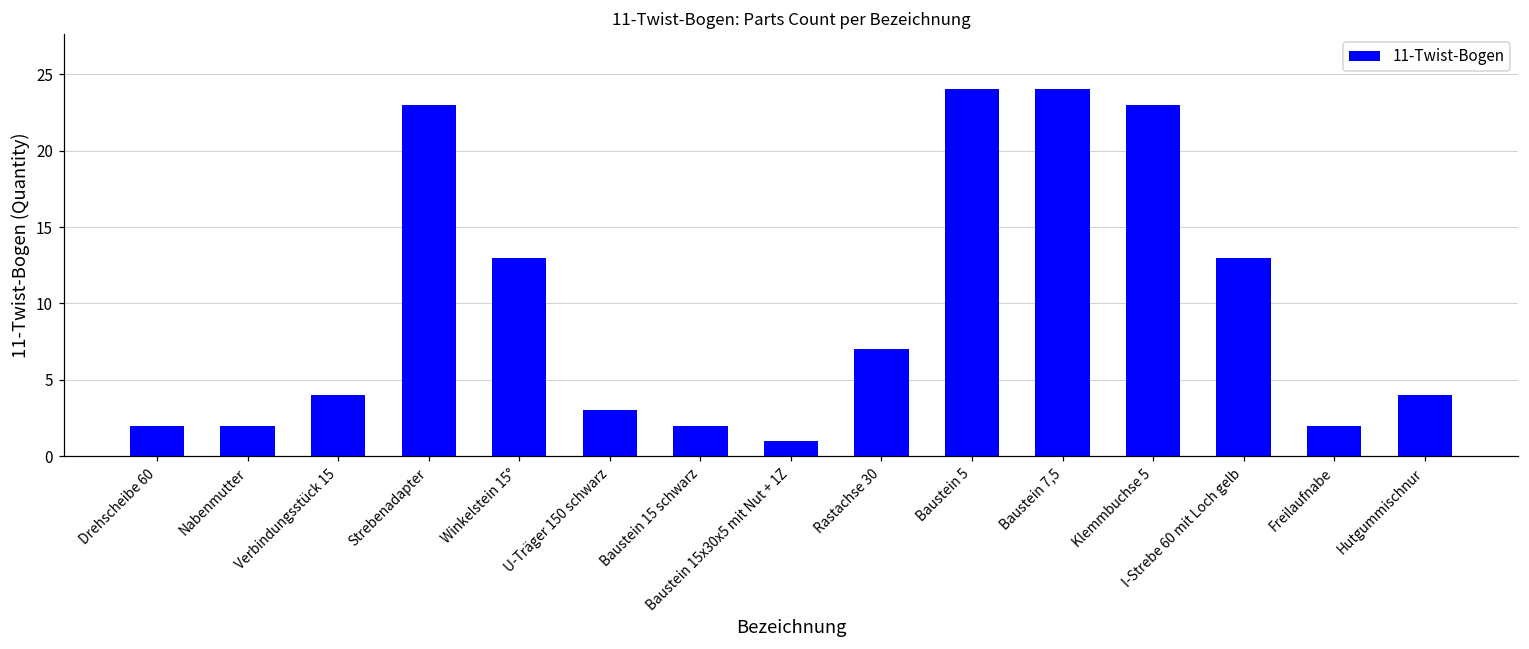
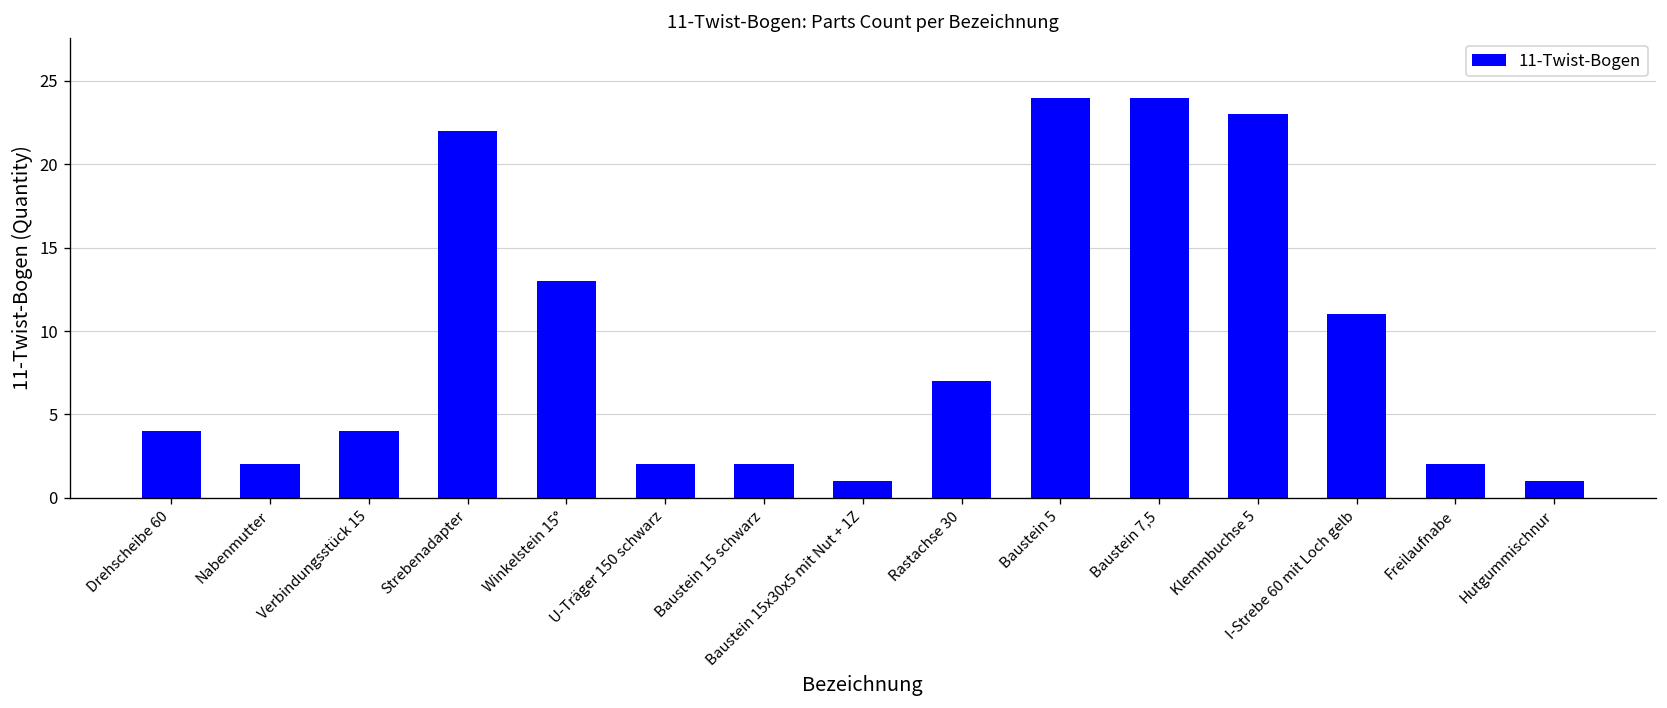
  {
-   "Drehscheibe 60": 2,
+   "Drehscheibe 60": 4,
    "Nabenmutter": 2,
    "Verbindungsstück 15": 4,
-   "Strebenadapter": 23,
+   "Strebenadapter": 22,
    "Winkelstein 15°": 13,
-   "U-Träger 150 schwarz": 3,
+   "U-Träger 150 schwarz": 2,
    "Baustein 15 schwarz": 2,
    "Baustein 15x30x5 mit Nut + 1Z": 1,
    "Rastachse 30": 7,
    "Baustein 5": 24,
    "Baustein 7,5": 24,
    "Klemmbuchse 5": 23,
-   "I-Strebe 60 mit Loch gelb": 13,
+   "I-Strebe 60 mit Loch gelb": 11,
    "Freilaufnabe": 2,
-   "Hutgummischnur": 4
+   "Hutgummischnur": 1
  }
